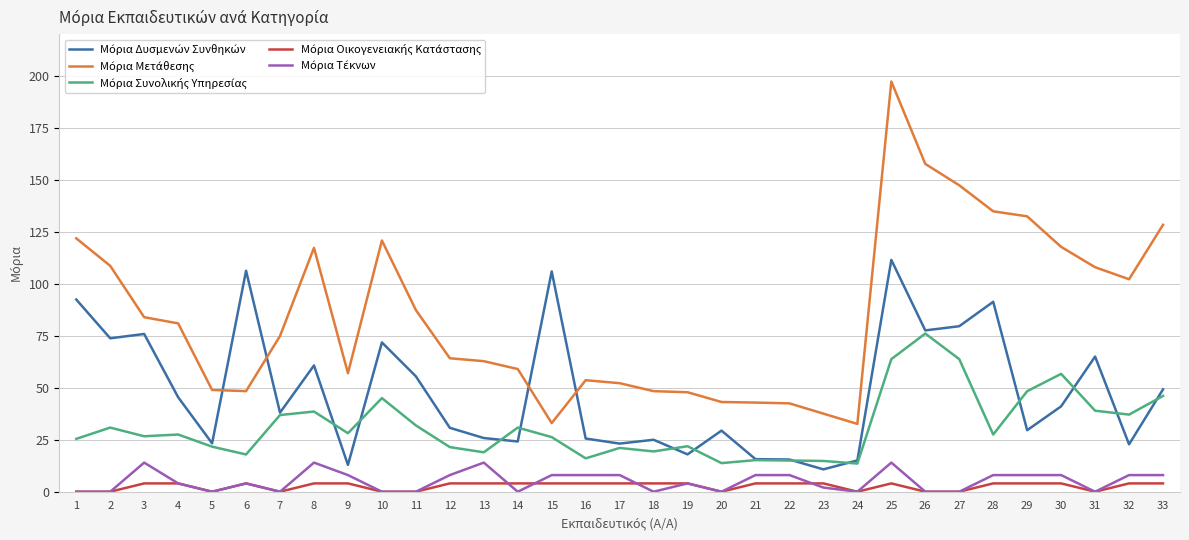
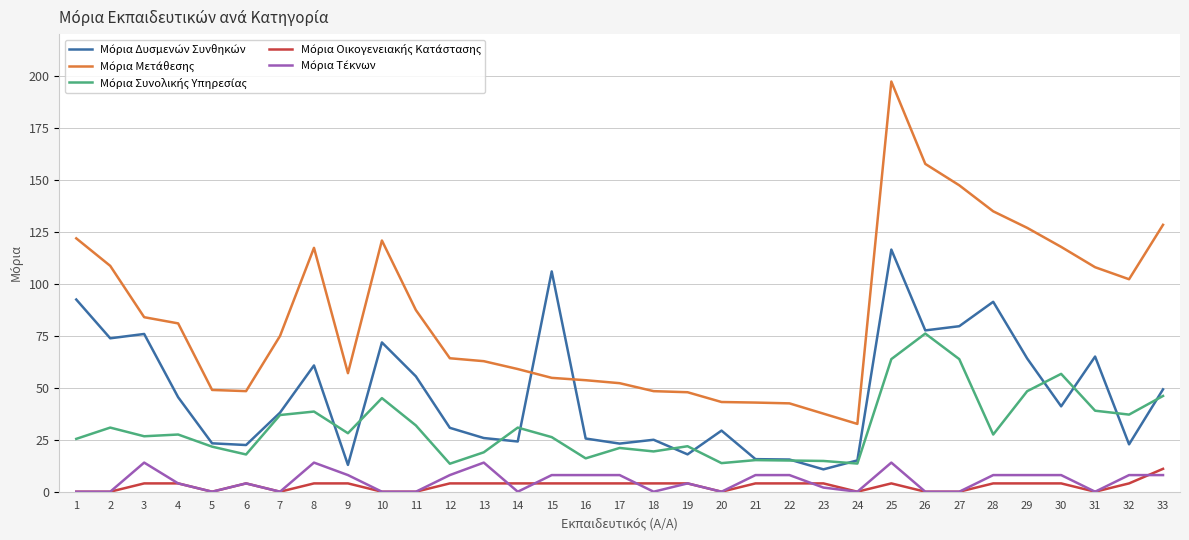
  {
    "Μόρια Δυσμενών Συνθηκών": {
      "1": 92,
      "2": 74,
      "3": 76,
      "4": 45,
      "5": 23,
-     "6": 106,
+     "6": 22,
      "8": 61,
      "9": 13,
      "10": 72,
      "11": 55,
      "12": 31,
      "13": 26,
      "14": 24,
      "15": 106,
      "16": 26,
      "17": 23,
      "18": 25,
      "19": 18,
      "20": 29,
      "23": 11,
      "24": 15,
-     "25": 111,
+     "25": 116,
      "26": 78,
      "27": 80,
      "28": 91,
-     "29": 30,
+     "29": 64,
      "30": 41,
      "31": 65,
      "32": 23,
      "33": 49
    },
    "Μόρια Μετάθεσης": {
      "1": 122,
      "2": 109,
      "3": 84,
      "4": 81,
      "5": 49,
      "6": 48,
      "7": 75,
      "8": 117,
      "9": 57,
      "10": 121,
      "11": 87,
      "12": 64,
      "13": 63,
      "14": 59,
-     "15": 33,
+     "15": 55,
      "16": 54,
      "17": 52,
      "18": 48,
      "19": 48,
      "20": 43,
      "21": 43,
      "22": 42,
      "23": 38,
      "24": 33,
      "25": 197,
      "26": 158,
      "27": 147,
      "28": 135,
-     "29": 132,
+     "29": 127,
      "30": 118,
      "31": 108,
      "32": 102,
      "33": 128
    },
    "Μόρια Συνολικής Υπηρεσίας": {
      "1": 25,
      "2": 31,
      "3": 27,
      "4": 28,
      "5": 22,
      "6": 18,
      "8": 39,
      "9": 28,
      "10": 45,
      "11": 32,
-     "12": 21,
+     "12": 13,
      "13": 19,
      "14": 31,
      "15": 26,
      "16": 16,
      "17": 21,
      "18": 19,
      "19": 22,
      "20": 14,
      "23": 15,
      "24": 14,
      "25": 64,
      "26": 76,
      "27": 64,
      "28": 28,
      "29": 48,
      "30": 57,
      "31": 39,
      "32": 37,
      "33": 46
    },
    "Μόρια Οικογενειακής Κατάστασης": {
      "3": 4,
      "8": 4,
      "9": 4,
      "12": 4,
      "13": 4,
      "14": 4,
      "15": 4,
      "16": 4,
      "17": 4,
      "18": 4,
      "21": 4,
      "22": 4,
      "23": 4,
      "25": 4,
      "28": 4,
      "29": 4,
      "30": 4,
      "32": 4,
-     "33": 4
+     "33": 11
    },
    "Μόρια Τέκνων": {
      "3": 14,
      "8": 14,
      "9": 8,
      "12": 8,
      "13": 14,
      "14": 0,
      "15": 8,
      "16": 8,
      "17": 8,
      "18": 0,
      "21": 8,
      "22": 8,
      "23": 2,
      "25": 14,
      "28": 8,
      "29": 8,
      "30": 8,
      "32": 8,
      "33": 8
    }
  }
